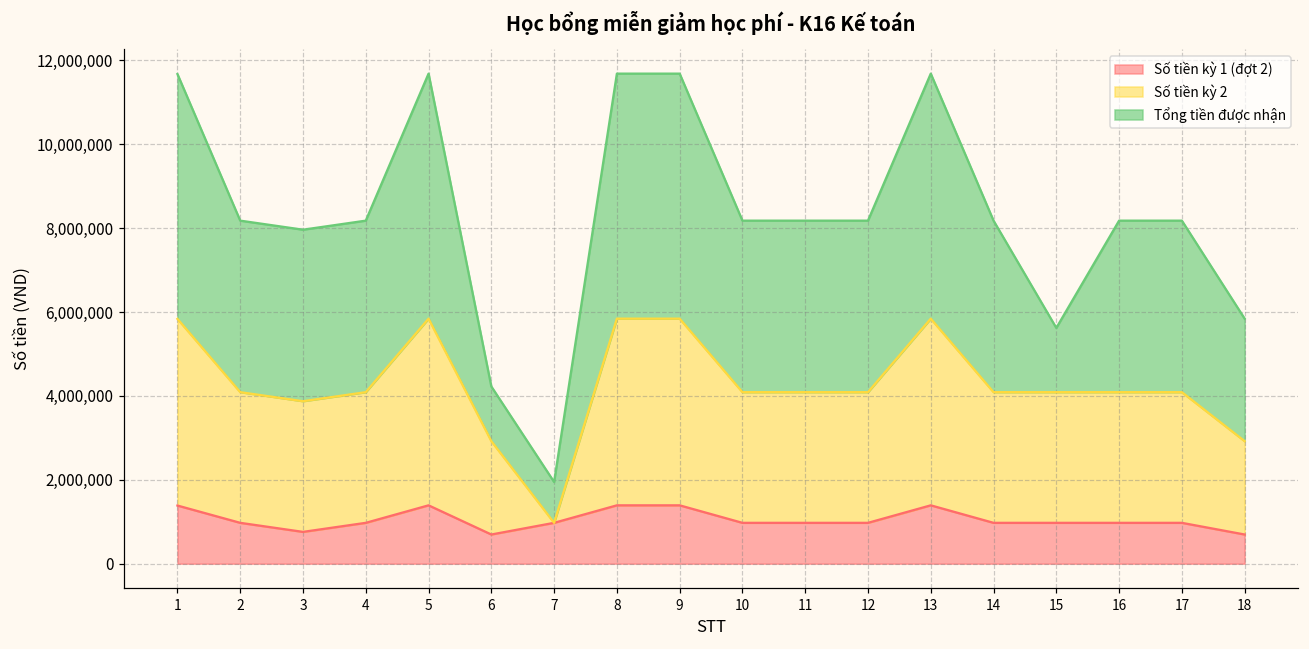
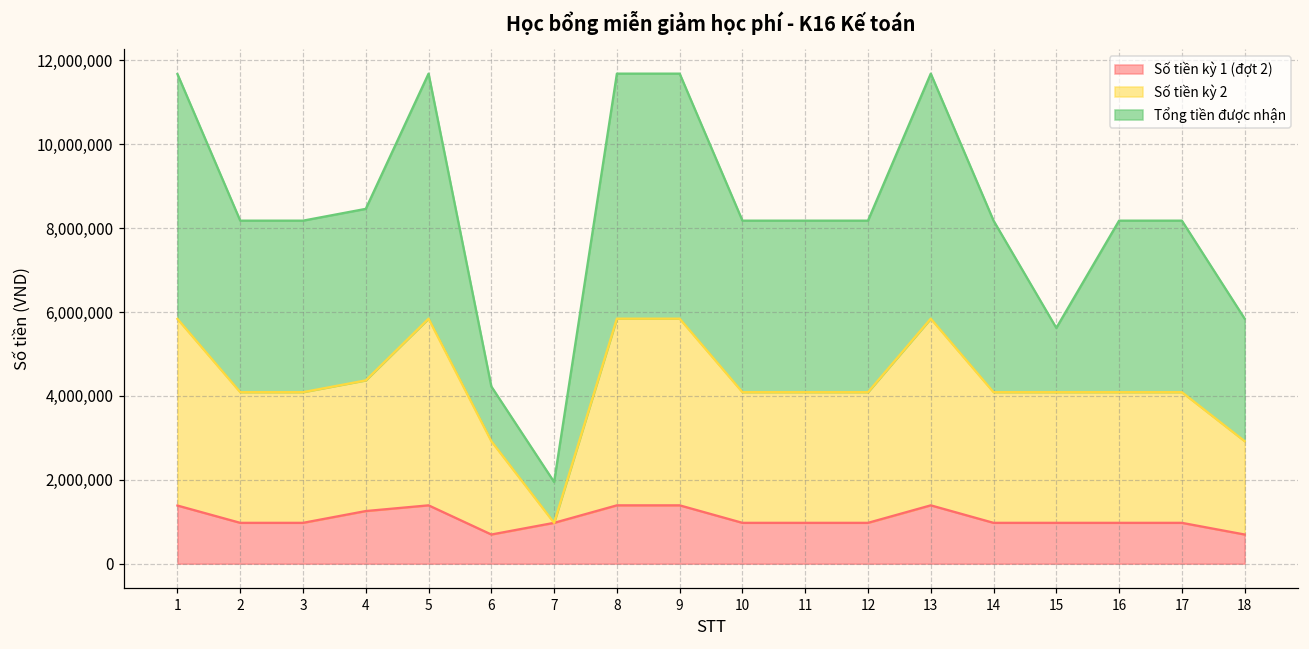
  {
    "Số tiền kỳ 1 (đợt 2)": {
      "1": "1,400,000",
      "2": "1,000,000",
-     "3": "800,000",
-     "4": "1,000,000",
+     "3": "1,000,000",
+     "4": "1,300,000",
      "5": "1,400,000",
      "6": "700,000",
      "8": "1,400,000",
      "9": "1,400,000",
      "10": "1,000,000",
      "11": "1,000,000",
      "12": "1,000,000",
      "13": "1,400,000",
      "14": "1,000,000",
      "15": "1,000,000",
      "16": "1,000,000",
      "17": "1,000,000",
      "18": "700,000"
    },
    "Số tiền kỳ 2": {
      "1": "4,500,000",
      "2": "3,100,000",
      "3": "3,100,000",
      "4": "3,100,000",
      "5": "4,500,000",
      "6": "2,200,000",
      "8": "4,500,000",
      "9": "4,500,000",
      "10": "3,100,000",
      "11": "3,100,000",
      "12": "3,100,000",
      "13": "4,500,000",
      "14": "3,100,000",
      "15": "3,100,000",
      "16": "3,100,000",
      "17": "3,100,000",
      "18": "2,200,000"
    },
    "Tổng tiền được nhận": {
      "1": "5,800,000",
      "2": "4,100,000",
      "3": "4,100,000",
      "4": "4,100,000",
      "5": "5,800,000",
      "6": "1,300,000",
      "7": "1,000,000",
      "8": "5,800,000",
      "9": "5,800,000",
      "10": "4,100,000",
      "11": "4,100,000",
      "12": "4,100,000",
      "13": "5,800,000",
      "14": "4,100,000",
      "15": "1,500,000",
      "16": "4,100,000",
      "17": "4,100,000",
      "18": "2,900,000"
    }
  }
